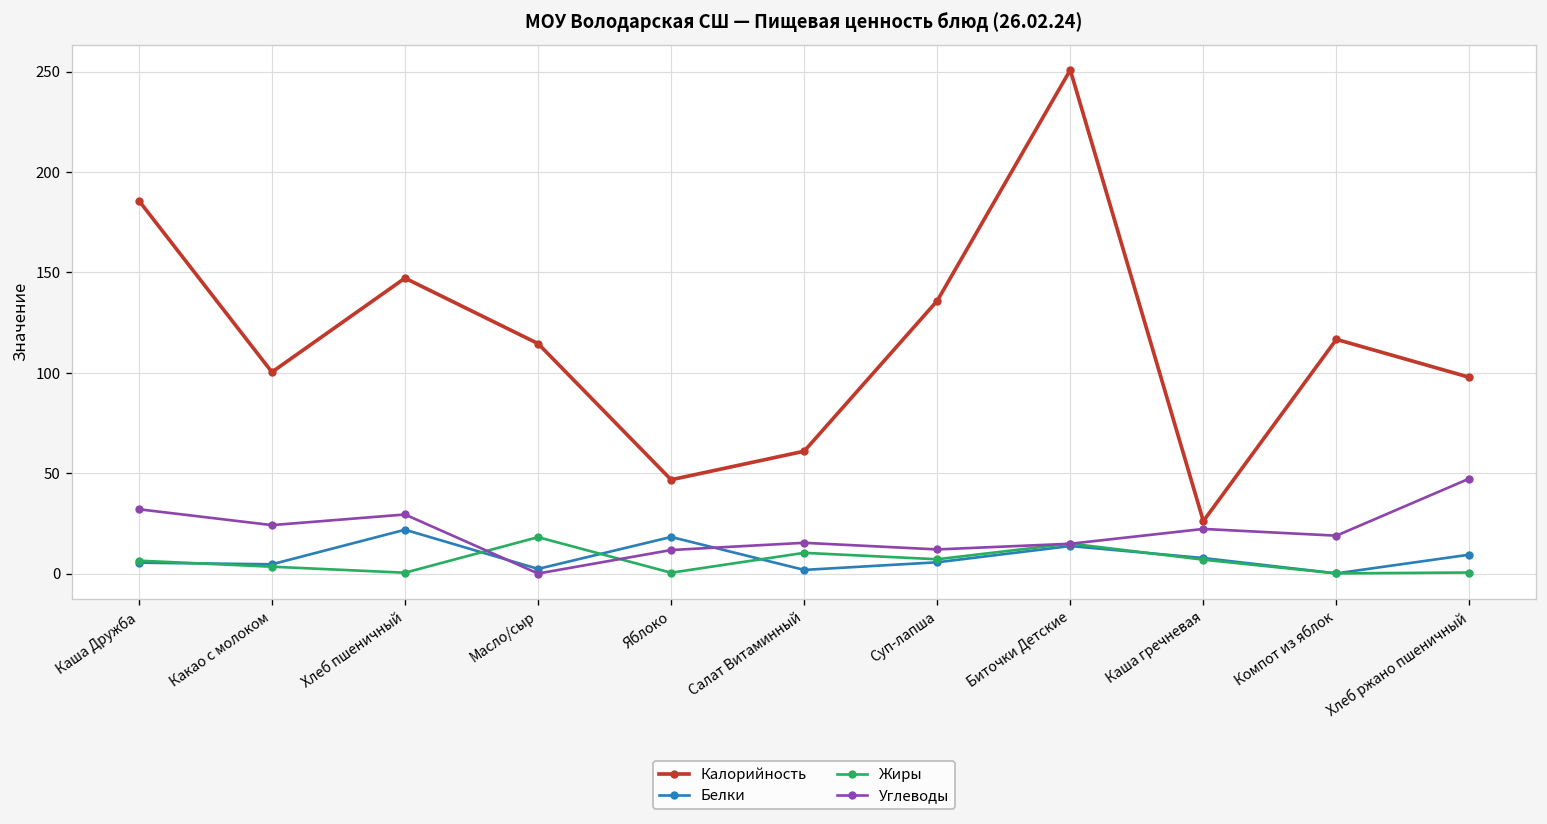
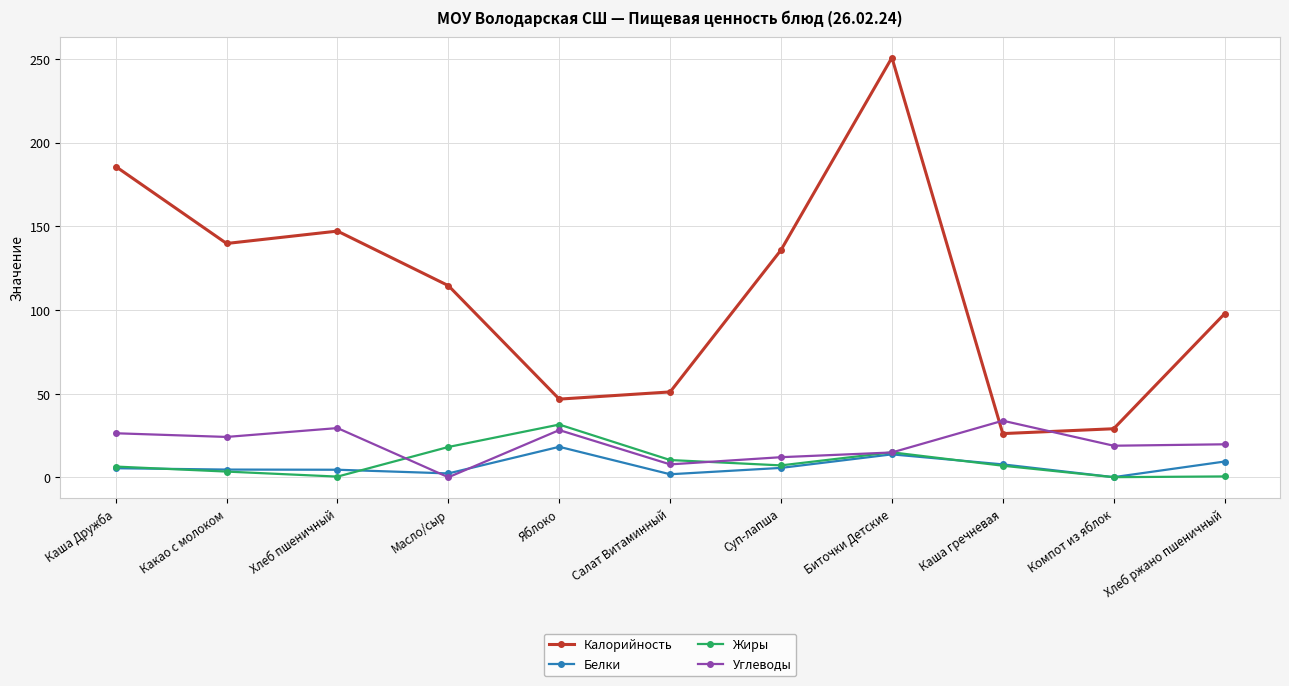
  {
    "Калорийность": {
      "Каша Дружба": 186,
-     "Какао с молоком": 100,
+     "Какао с молоком": 140,
      "Хлеб пшеничный": 147,
      "Масло/сыр": 115,
      "Яблоко": 47,
-     "Салат Витаминный": 61,
+     "Салат Витаминный": 51,
      "Суп-лапша": 136,
      "Биточки Детские": 251,
      "Каша гречневая": 26,
-     "Компот из яблок": 117,
+     "Компот из яблок": 29,
      "Хлеб ржано пшеничный": 98
    },
    "Белки": {
-     "Хлеб пшеничный": 22,
+     "Хлеб пшеничный": 5,
      "Масло/сыр": 2,
      "Яблоко": 18,
      "Салат Витаминный": 2,
      "Хлеб ржано пшеничный": 10
    },
    "Жиры": {
      "Хлеб пшеничный": 1,
      "Масло/сыр": 18,
-     "Яблоко": 1,
+     "Яблоко": 32,
      "Салат Витаминный": 10,
      "Хлеб ржано пшеничный": 1
    },
    "Углеводы": {
-     "Каша Дружба": 32,
+     "Каша Дружба": 26,
      "Какао с молоком": 24,
      "Хлеб пшеничный": 30,
      "Масло/сыр": 0,
-     "Яблоко": 12,
-     "Салат Витаминный": 15,
+     "Яблоко": 28,
+     "Салат Витаминный": 8,
      "Суп-лапша": 12,
-     "Каша гречневая": 22,
+     "Каша гречневая": 34,
      "Компот из яблок": 19,
-     "Хлеб ржано пшеничный": 47
+     "Хлеб ржано пшеничный": 20
    }
  }
